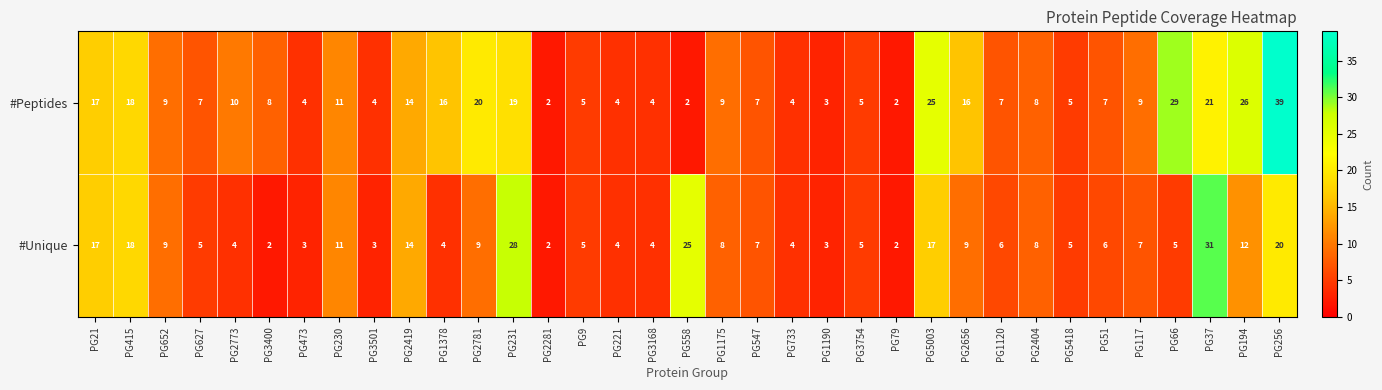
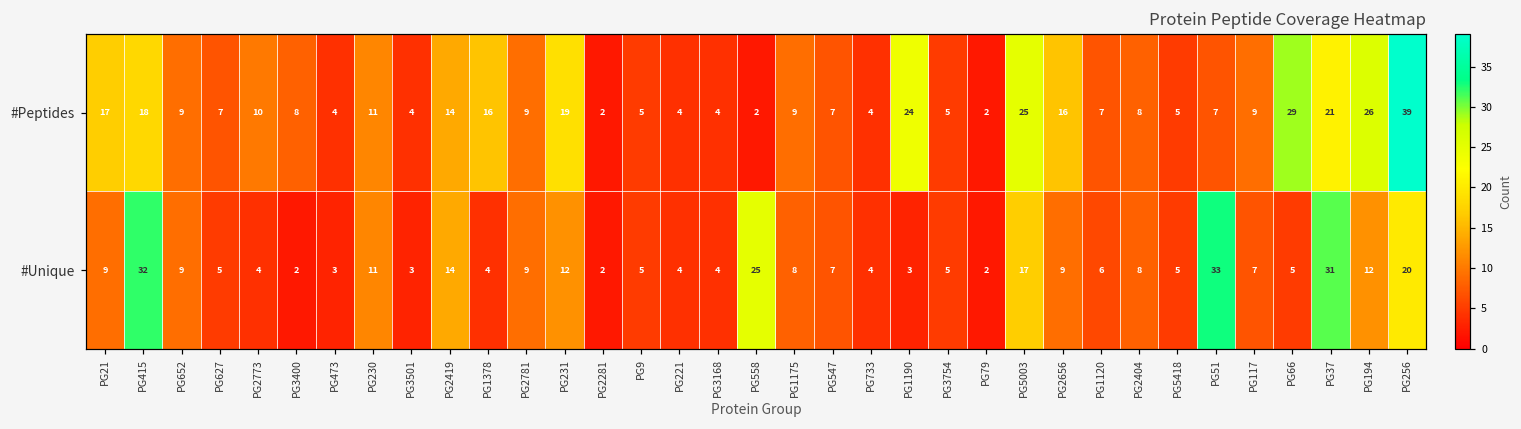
  {
    "#Peptides": {
      "PG21": 17,
      "PG415": 18,
      "PG652": 9,
      "PG627": 7,
      "PG2773": 10,
      "PG3400": 8,
      "PG473": 4,
      "PG230": 11,
      "PG3501": 4,
      "PG2419": 14,
      "PG1378": 16,
-     "PG2781": 20,
+     "PG2781": 9,
      "PG231": 19,
      "PG2281": 2,
      "PG9": 5,
      "PG221": 4,
      "PG3168": 4,
      "PG558": 2,
      "PG1175": 9,
      "PG547": 7,
      "PG733": 4,
-     "PG1190": 3,
+     "PG1190": 24,
      "PG3754": 5,
      "PG79": 2,
      "PG5003": 25,
      "PG2656": 16,
      "PG1120": 7,
      "PG2404": 8,
      "PG5418": 5,
      "PG51": 7,
      "PG117": 9,
      "PG66": 29,
      "PG37": 21,
      "PG194": 26,
      "PG256": 39
    },
    "#Unique": {
-     "PG21": 17,
-     "PG415": 18,
+     "PG21": 9,
+     "PG415": 32,
      "PG652": 9,
      "PG627": 5,
      "PG2773": 4,
      "PG3400": 2,
      "PG473": 3,
      "PG230": 11,
      "PG3501": 3,
      "PG2419": 14,
      "PG1378": 4,
      "PG2781": 9,
-     "PG231": 28,
+     "PG231": 12,
      "PG2281": 2,
      "PG9": 5,
      "PG221": 4,
      "PG3168": 4,
      "PG558": 25,
      "PG1175": 8,
      "PG547": 7,
      "PG733": 4,
      "PG1190": 3,
      "PG3754": 5,
      "PG79": 2,
      "PG5003": 17,
      "PG2656": 9,
      "PG1120": 6,
      "PG2404": 8,
      "PG5418": 5,
-     "PG51": 6,
+     "PG51": 33,
      "PG117": 7,
      "PG66": 5,
      "PG37": 31,
      "PG194": 12,
      "PG256": 20
    }
  }
